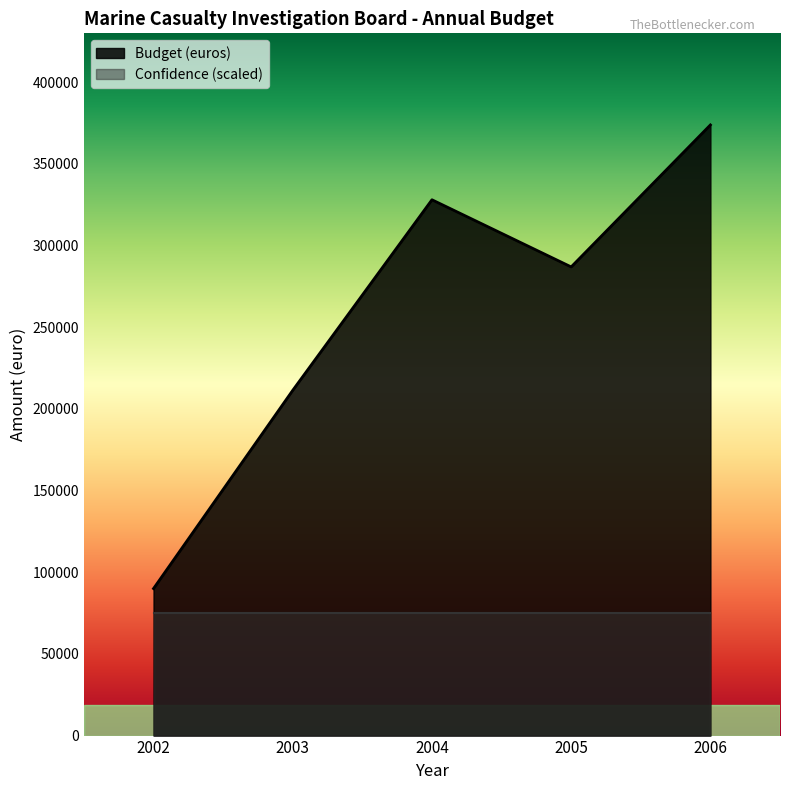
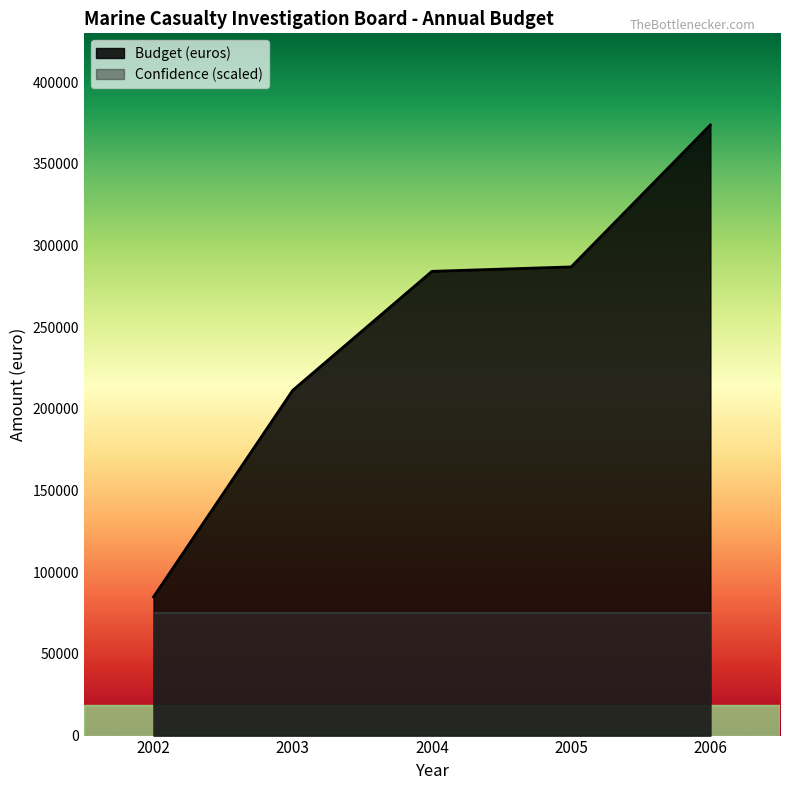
  {
    "Budget (euros)": {
-     "2002": 90000,
+     "2002": 85000,
      "2003": 211000,
-     "2004": 328000,
+     "2004": 284000,
      "2005": 287000,
      "2006": 374000
    },
    "Confidence (scaled)": {
      "2002": 75000,
      "2003": 75000,
      "2004": 75000,
      "2005": 75000,
      "2006": 75000
    }
  }
